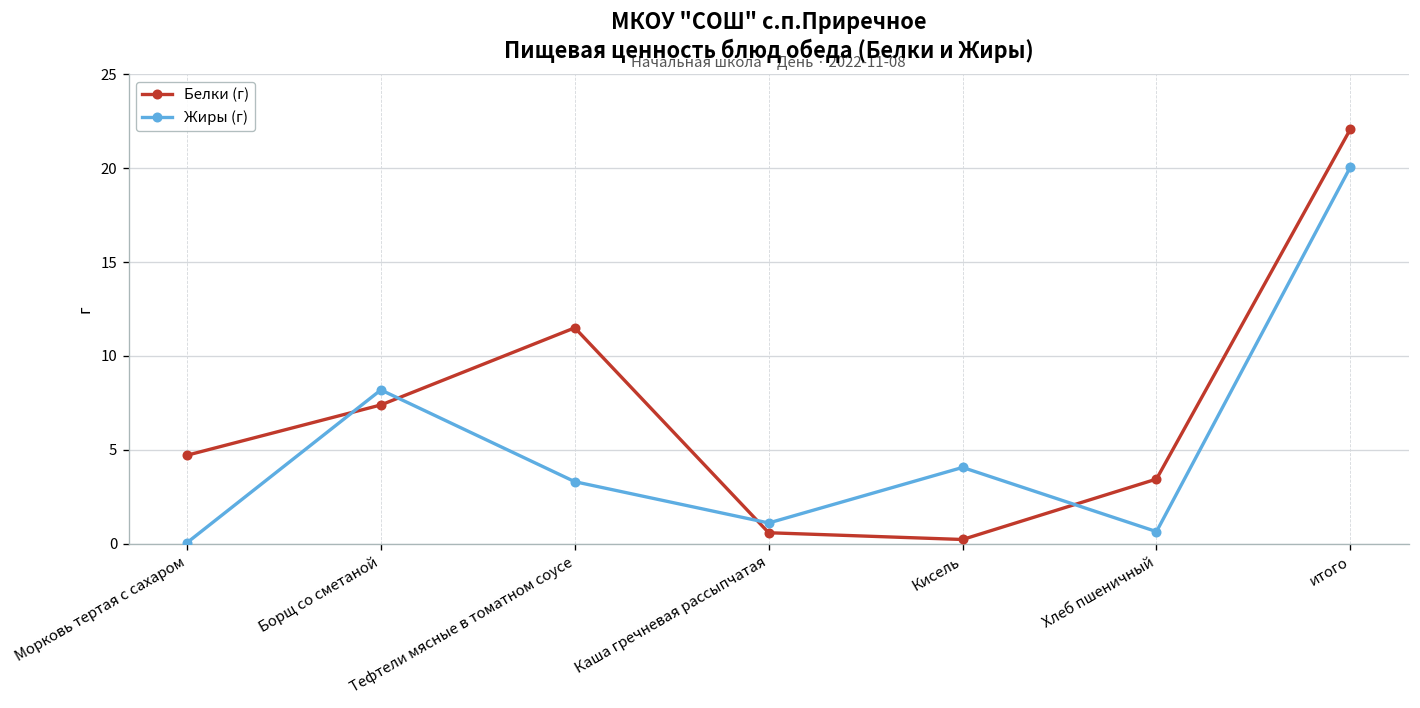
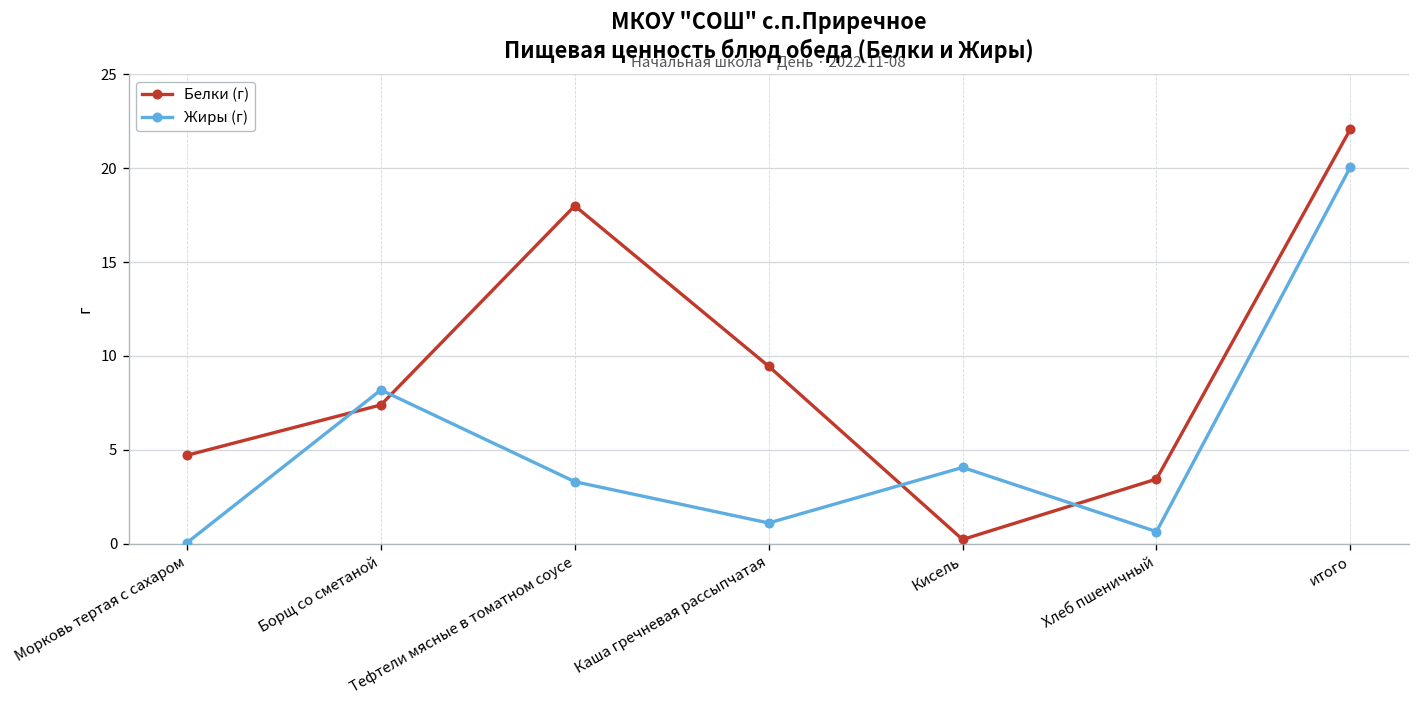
  {
    "Белки (г)": {
      "Морковь тертая с сахаром": 4.7,
      "Борщ со сметаной": 7.4,
-     "Тефтели мясные в томатном соусе": 11.5,
-     "Каша гречневая рассыпчатая": 0.6,
+     "Тефтели мясные в томатном соусе": 18.0,
+     "Каша гречневая рассыпчатая": 9.5,
      "Кисель": 0.2,
      "Хлеб пшеничный": 3.4,
      "итого": 22.1
    },
    "Жиры (г)": {
      "Морковь тертая с сахаром": 0.0,
      "Борщ со сметаной": 8.2,
      "Тефтели мясные в томатном соусе": 3.3,
      "Каша гречневая рассыпчатая": 1.1,
      "Кисель": 4.1,
      "Хлеб пшеничный": 0.6,
      "итого": 20.1
    }
  }
